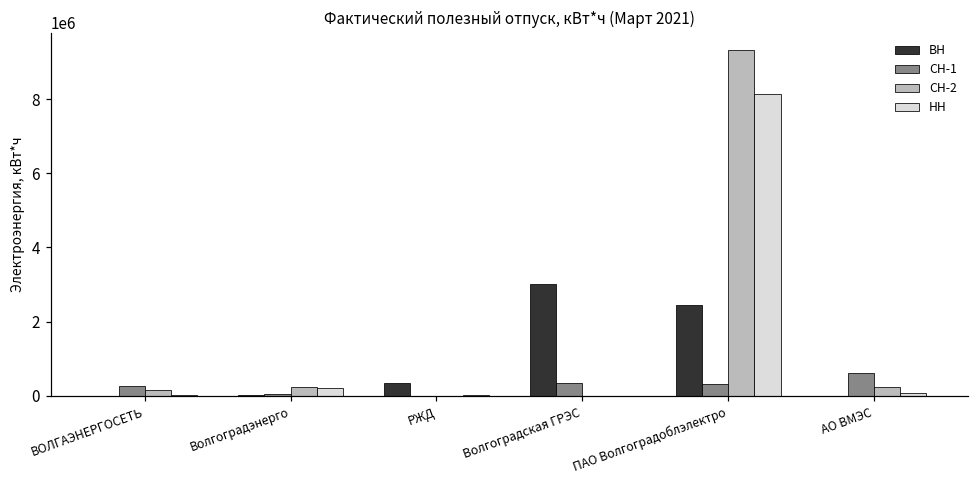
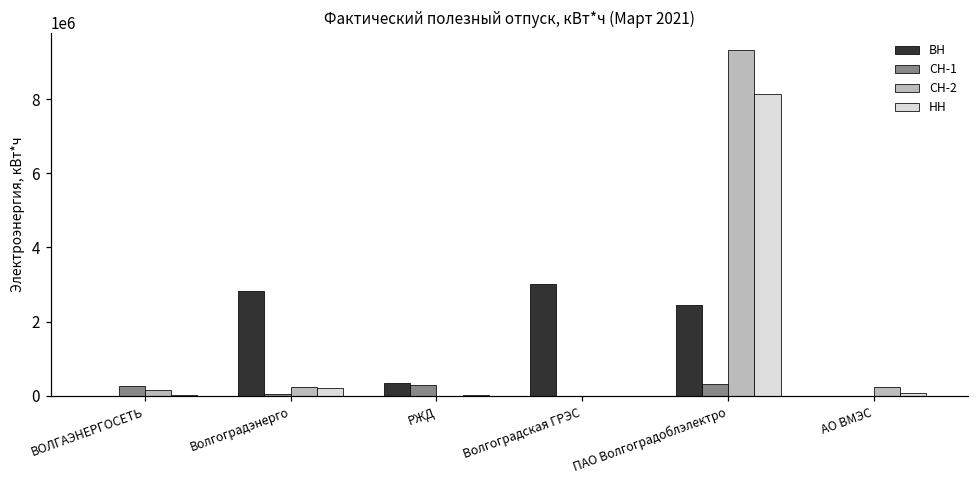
  {
    "ВН": {
      "ВОЛГАЭНЕРГОСЕТЬ": 0,
-     "Волгоградэнерго": 0,
+     "Волгоградэнерго": 2800000,
      "РЖД": 300000,
      "Волгоградская ГРЭС": 3000000,
      "ПАО Волгоградоблэлектро": 2500000,
      "АО ВМЭС": 0
    },
    "СН-1": {
      "ВОЛГАЭНЕРГОСЕТЬ": 300000,
-     "РЖД": 0,
-     "Волгоградская ГРЭС": 300000,
+     "РЖД": 300000,
+     "Волгоградская ГРЭС": 0,
      "ПАО Волгоградоблэлектро": 300000,
-     "АО ВМЭС": 600000
+     "АО ВМЭС": 0
    }
  }
